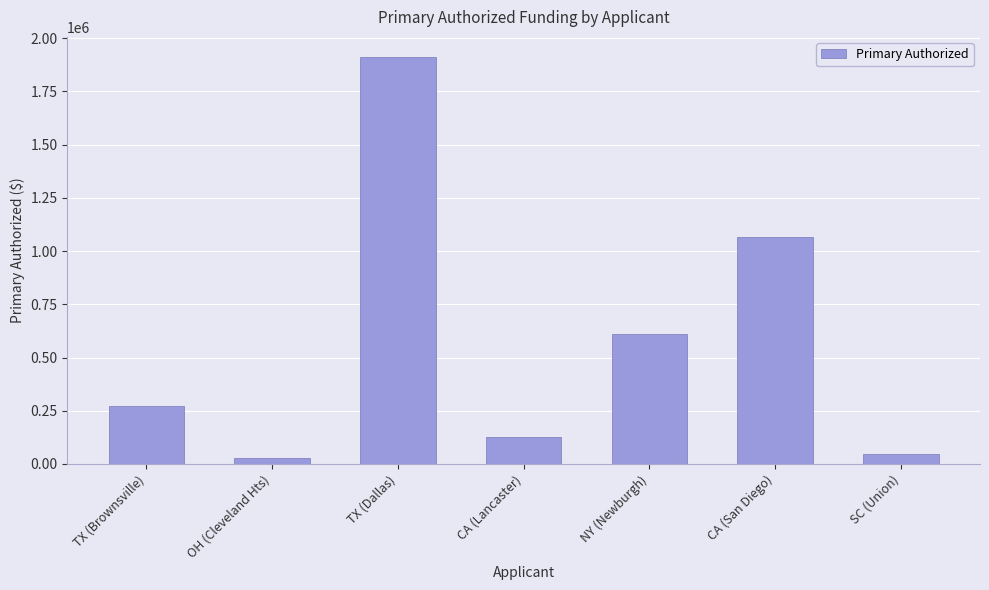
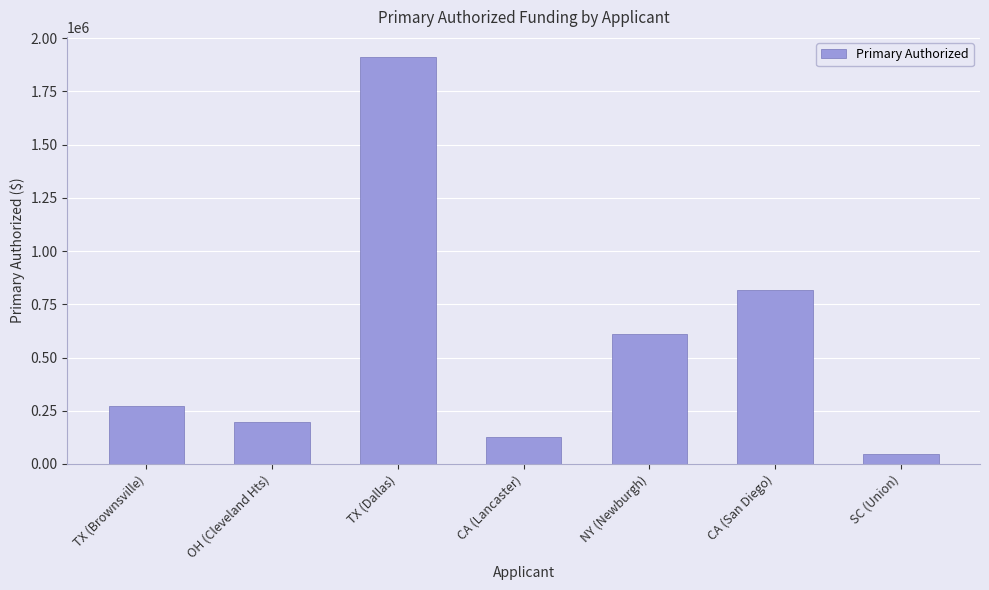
  {
    "TX (Brownsville)": 270000,
-   "OH (Cleveland Hts)": 30000,
+   "OH (Cleveland Hts)": 200000,
    "TX (Dallas)": 1910000,
    "CA (Lancaster)": 130000,
    "NY (Newburgh)": 610000,
-   "CA (San Diego)": 1070000,
+   "CA (San Diego)": 820000,
    "SC (Union)": 50000
  }
